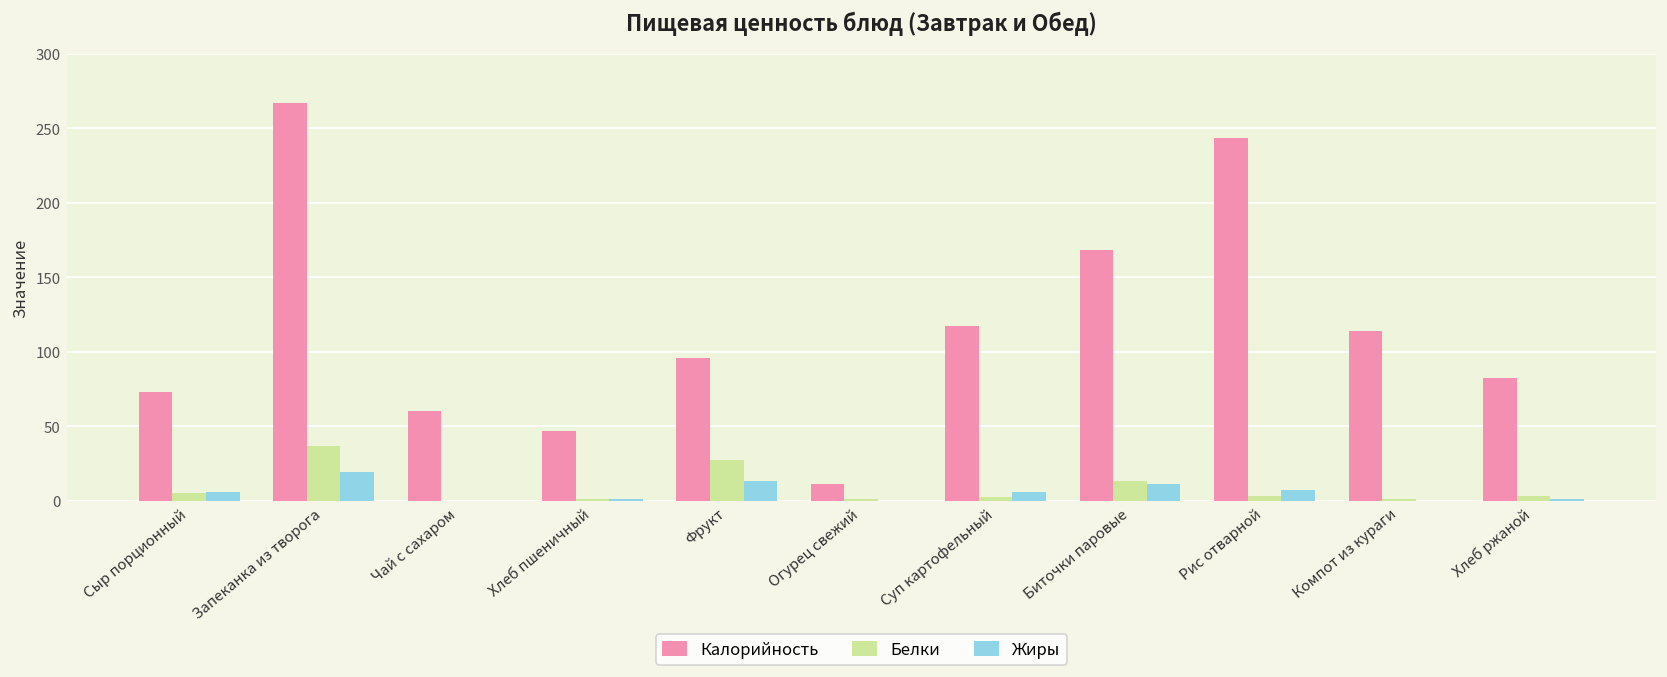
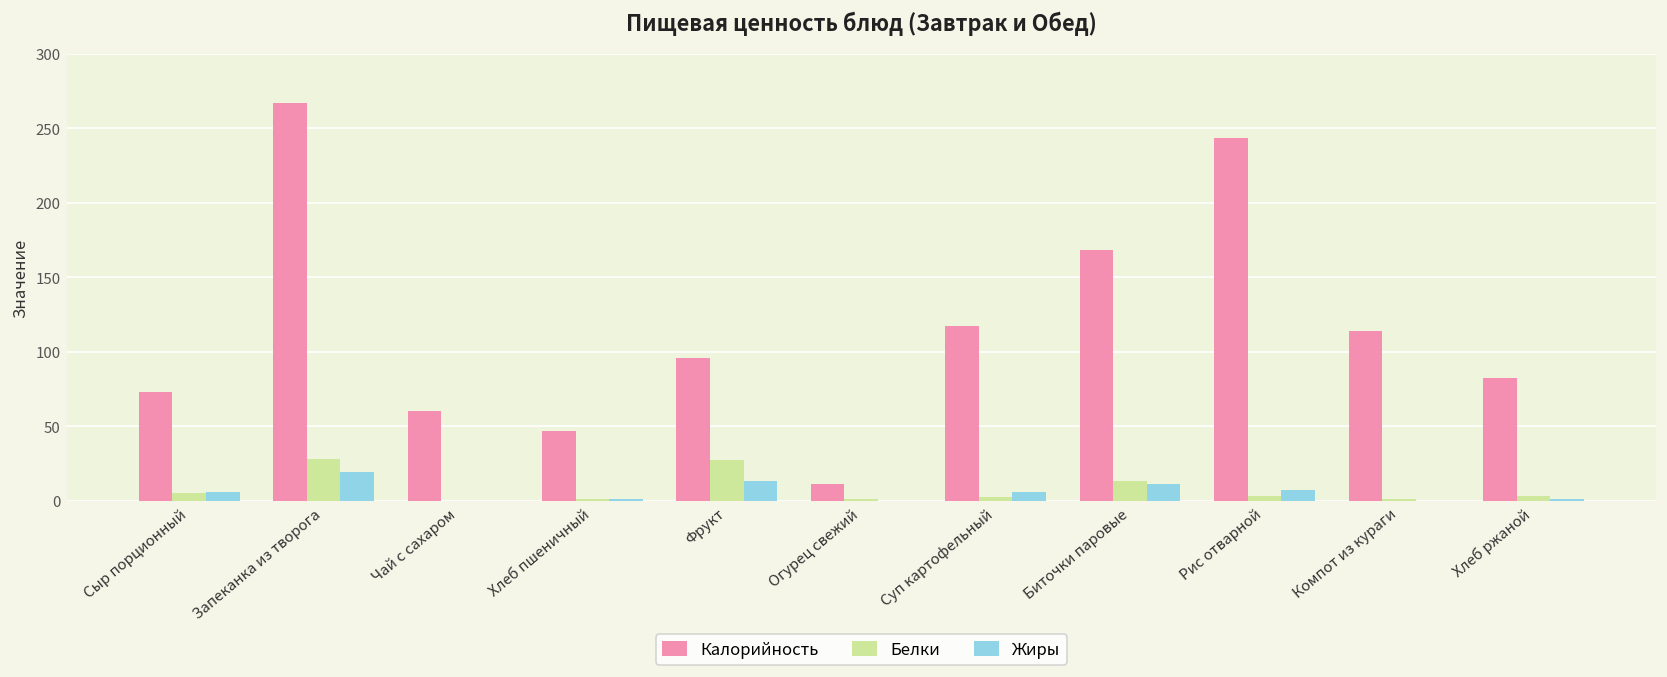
  {
    "Калорийность": {
      "Сыр порционный": 73,
      "Запеканка из творога": 267,
      "Чай с сахаром": 60,
      "Хлеб пшеничный": 47,
      "Фрукт": 96,
      "Огурец свежий": 11,
      "Суп картофельный": 117,
      "Биточки паровые": 168,
      "Рис отварной": 243,
      "Компот из кураги": 114,
      "Хлеб ржаной": 82
    },
    "Белки": {
      "Сыр порционный": 5,
-     "Запеканка из творога": 37,
+     "Запеканка из творога": 28,
      "Чай с сахаром": 0,
      "Фрукт": 27,
      "Суп картофельный": 2,
      "Биточки паровые": 13,
      "Рис отварной": 3,
      "Хлеб ржаной": 3
    },
    "Жиры": {
      "Сыр порционный": 6,
      "Запеканка из творога": 19,
      "Чай с сахаром": 0,
      "Фрукт": 13,
      "Огурец свежий": 0,
      "Суп картофельный": 6,
      "Биточки паровые": 11,
      "Рис отварной": 7,
      "Компот из кураги": 0
    }
  }
